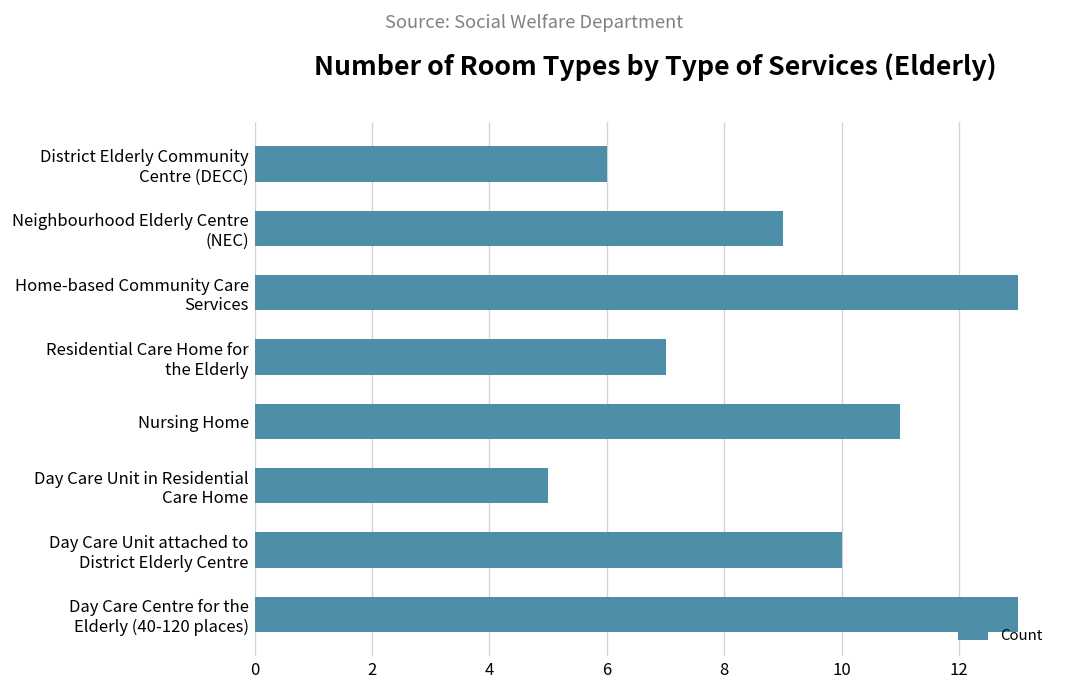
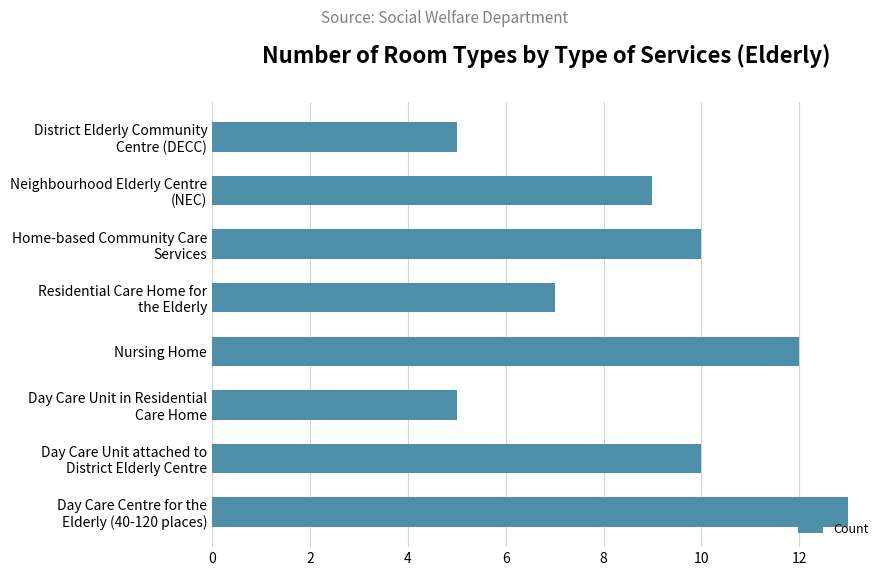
  {
-   "District Elderly Community Centre (DECC)": 6,
+   "District Elderly Community Centre (DECC)": 5,
    "Neighbourhood Elderly Centre (NEC)": 9,
-   "Home-based Community Care Services": 13,
+   "Home-based Community Care Services": 10,
    "Residential Care Home for the Elderly": 7,
-   "Nursing Home": 11,
+   "Nursing Home": 12,
    "Day Care Unit in Residential Care Home": 5,
    "Day Care Unit attached to District Elderly Centre": 10,
    "Day Care Centre for the Elderly (40-120 places)": 13
  }
